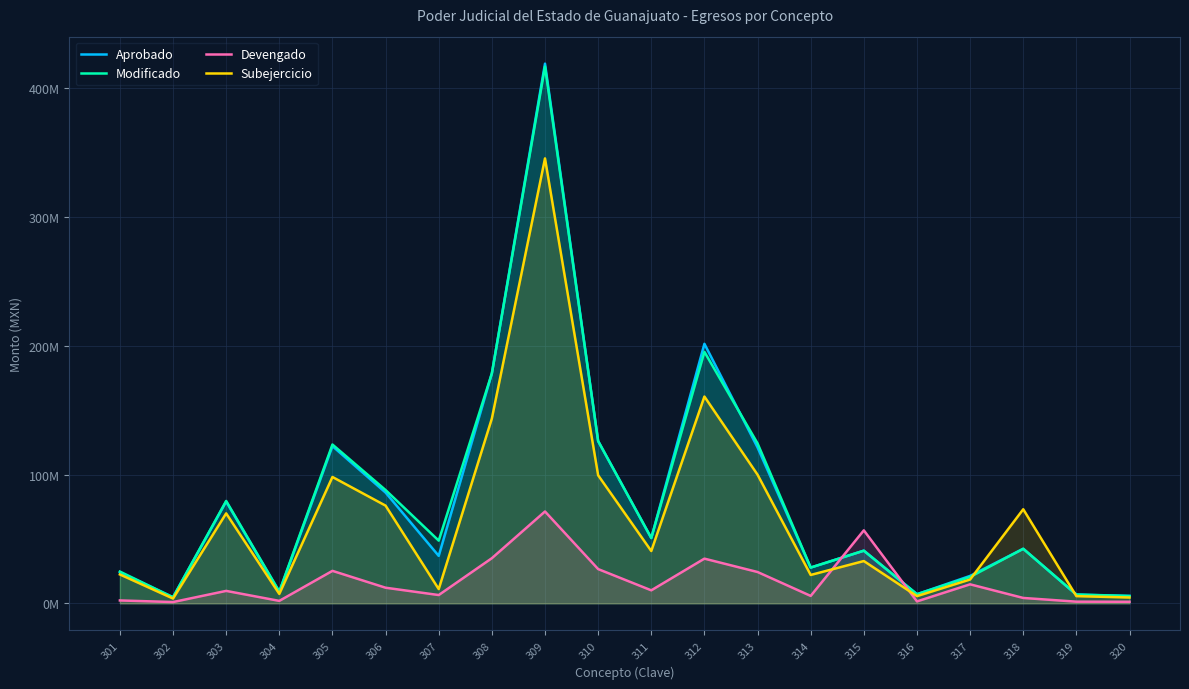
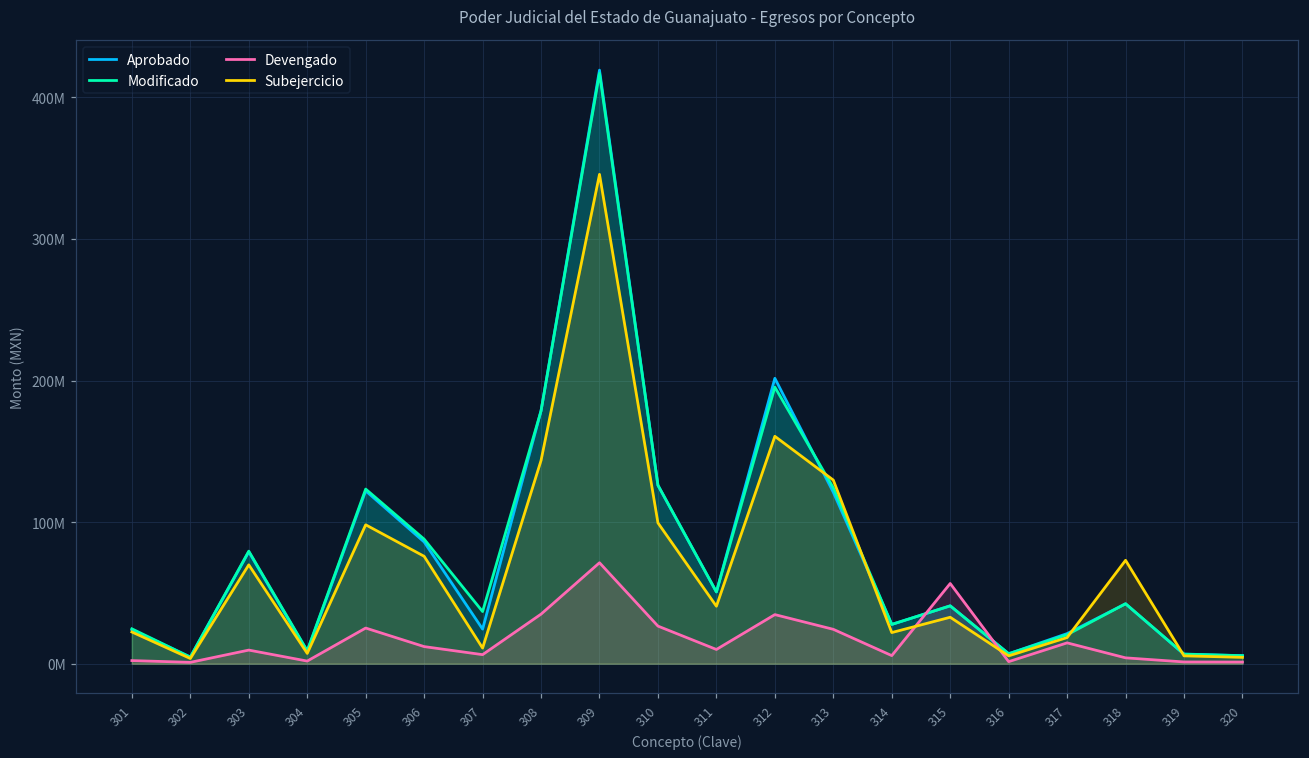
  {
    "Aprobado": {
      "306": 86000000,
-     "307": 37000000,
+     "307": 24000000,
      "309": 419000000,
      "312": 202000000,
      "313": 121000000
    },
    "Modificado": {
      "306": 88000000,
-     "307": 49000000,
+     "307": 37000000,
      "309": 417000000,
      "312": 195000000,
      "313": 124000000
    },
    "Devengado": {
      "301": 2000000,
      "302": 1000000,
      "303": 10000000,
      "304": 2000000,
      "305": 25000000,
      "306": 12000000,
      "307": 6000000,
      "308": 35000000,
      "309": 71000000,
      "310": 27000000,
      "311": 10000000,
      "312": 35000000,
      "313": 24000000,
      "314": 6000000,
      "315": 57000000,
      "316": 1000000,
      "317": 15000000,
      "318": 4000000,
      "319": 1000000,
      "320": 1000000
    },
    "Subejercicio": {
      "303": 70000000,
      "305": 98000000,
      "306": 76000000,
      "307": 11000000,
      "308": 144000000,
      "309": 346000000,
      "310": 99000000,
      "311": 41000000,
      "312": 161000000,
-     "313": 100000000,
+     "313": 130000000,
      "314": 22000000,
      "315": 33000000,
      "317": 19000000,
      "318": 73000000
    }
  }
